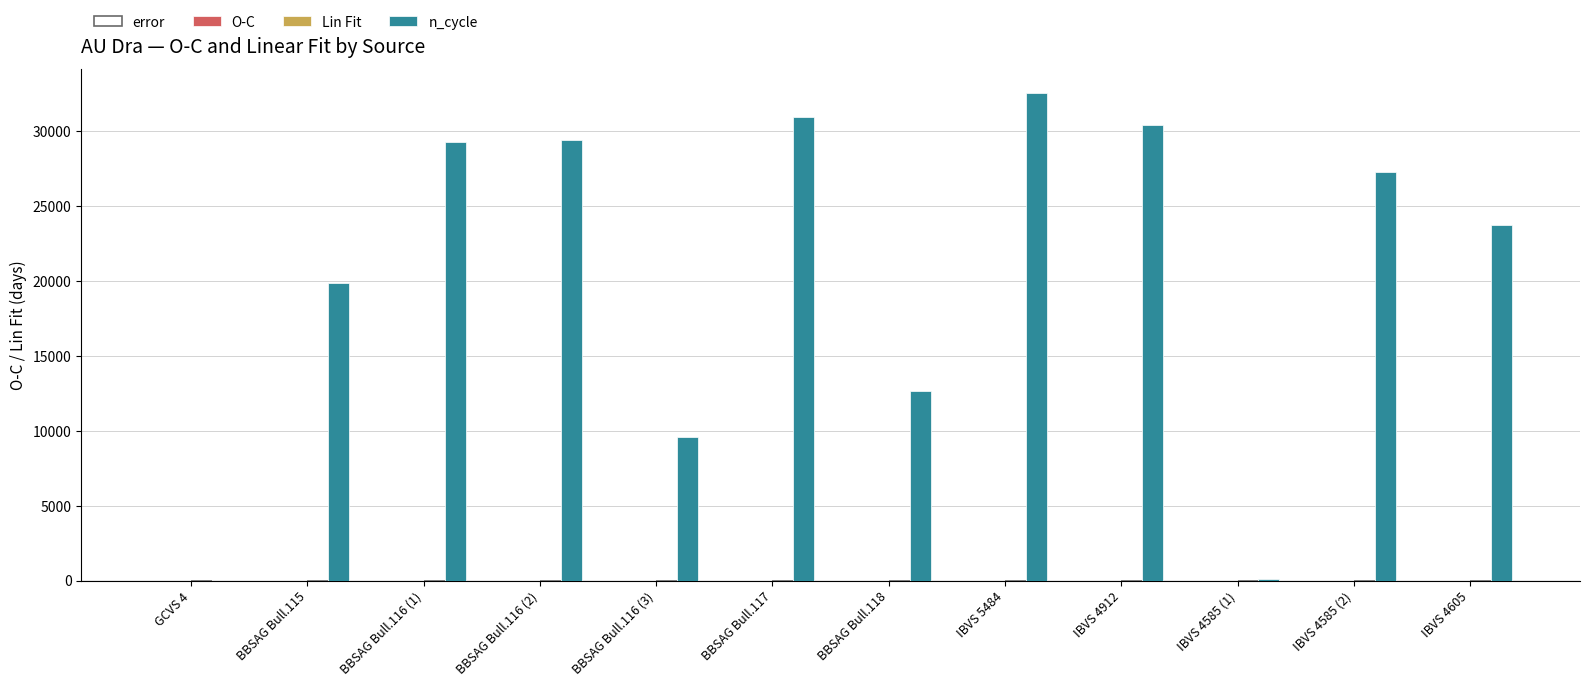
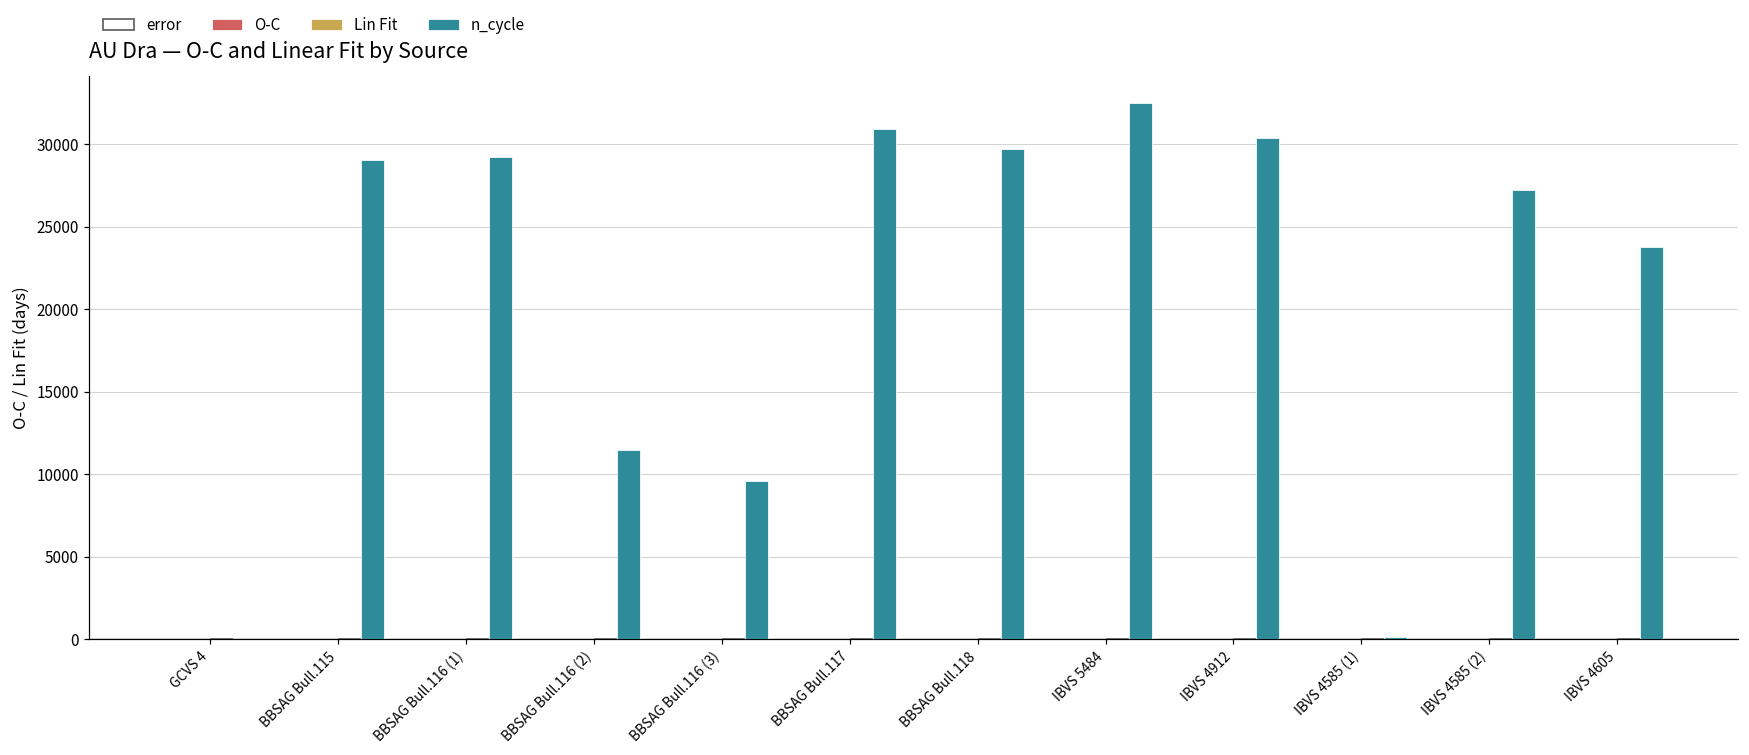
  {
    "O-C": {
      "GCVS 4": 0
    },
    "error": {
      "GCVS 4": 0,
      "IBVS 4585 (1)": 0,
      "IBVS 4605": 0
    },
    "n_cycle": {
      "GCVS 4": 0,
-     "BBSAG Bull.115": 19900,
+     "BBSAG Bull.115": 29000,
      "BBSAG Bull.116 (1)": 29300,
-     "BBSAG Bull.116 (2)": 29400,
+     "BBSAG Bull.116 (2)": 11400,
      "BBSAG Bull.116 (3)": 9600,
      "BBSAG Bull.117": 30900,
-     "BBSAG Bull.118": 12700,
+     "BBSAG Bull.118": 29700,
      "IBVS 5484": 32500,
      "IBVS 4912": 30400,
      "IBVS 4585 (2)": 27300,
      "IBVS 4605": 23800
    }
  }
